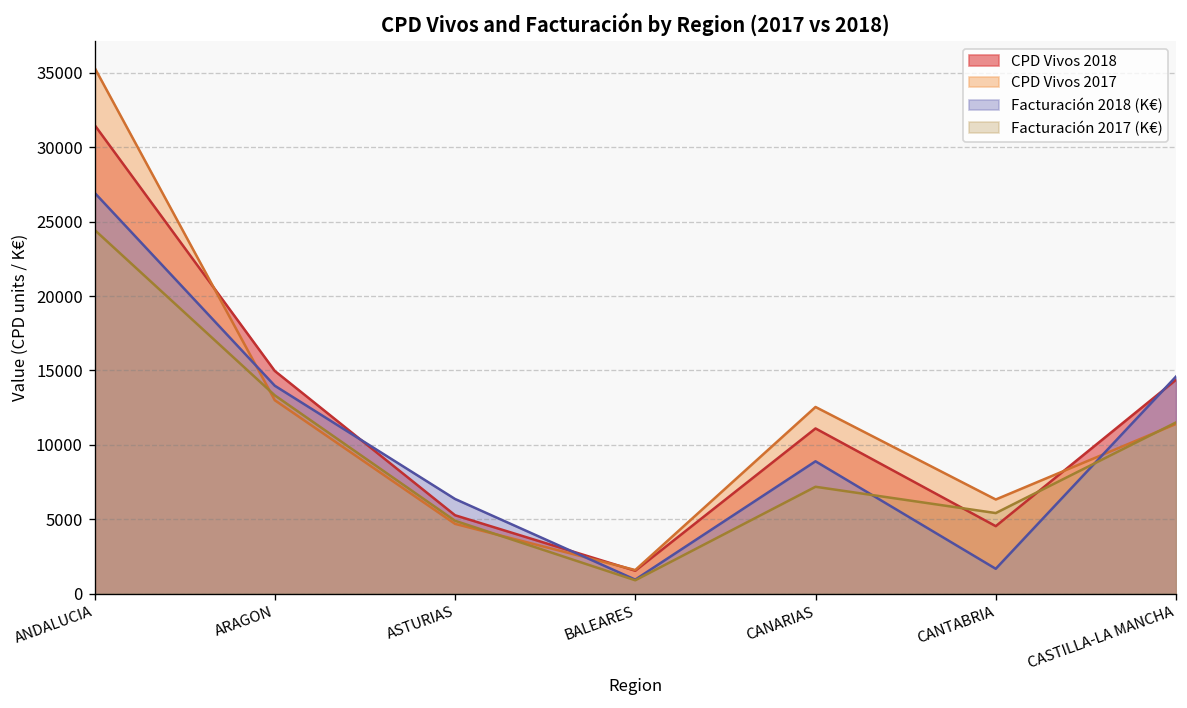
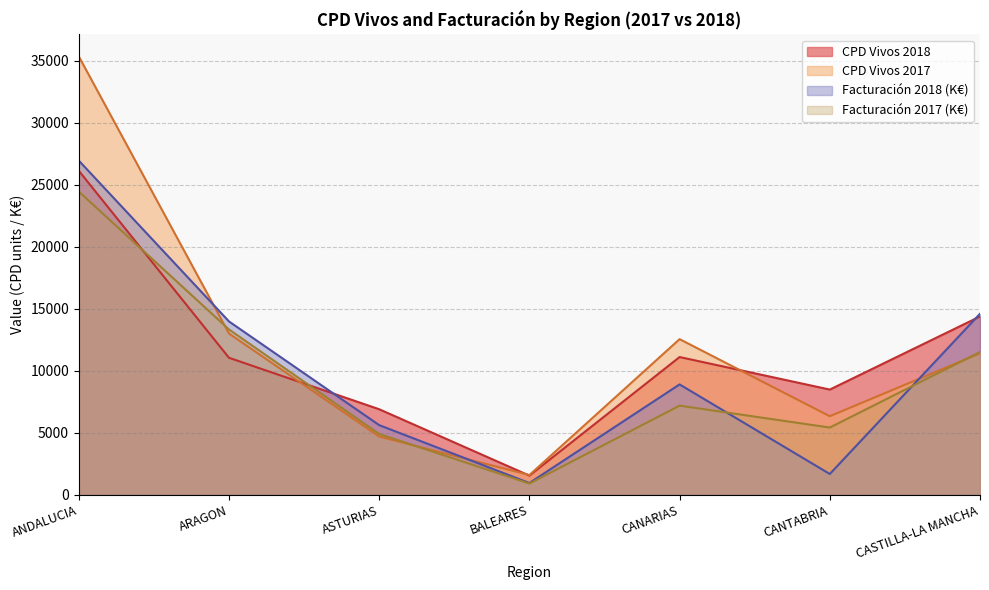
  {
    "CPD Vivos 2018": {
-     "ANDALUCIA": 31500,
-     "ARAGON": 15000,
-     "ASTURIAS": 5300,
+     "ANDALUCIA": 26100,
+     "ARAGON": 11000,
+     "ASTURIAS": 6900,
      "CANARIAS": 11100,
-     "CANTABRIA": 4500,
+     "CANTABRIA": 8500,
      "CASTILLA-LA MANCHA": 14400
    },
    "Facturación 2018 (K€)": {
      "ANDALUCIA": 26900,
      "ARAGON": 14000,
-     "ASTURIAS": 6400,
+     "ASTURIAS": 5600,
      "CANARIAS": 8900,
      "CANTABRIA": 1700,
      "CASTILLA-LA MANCHA": 14600
    }
  }
